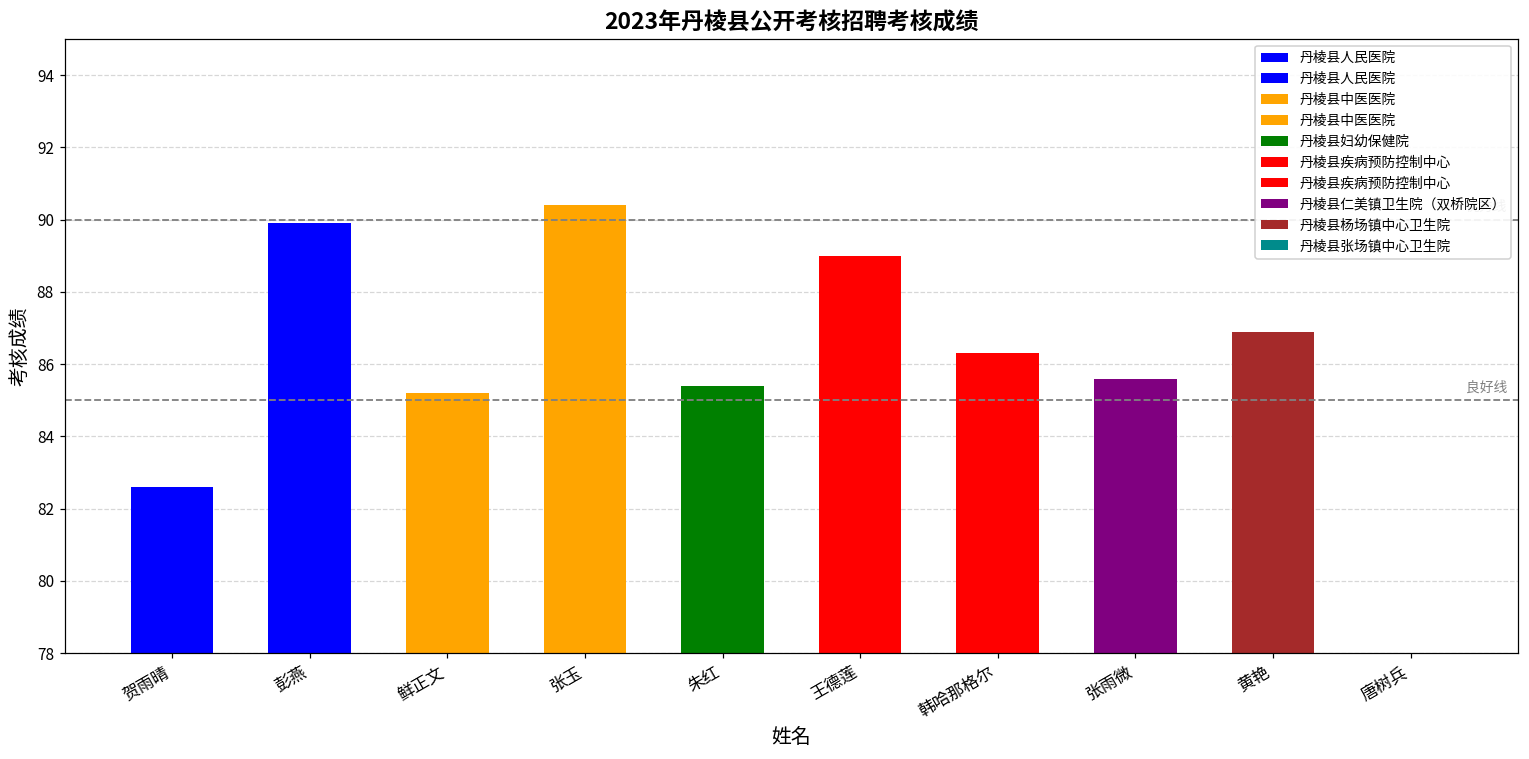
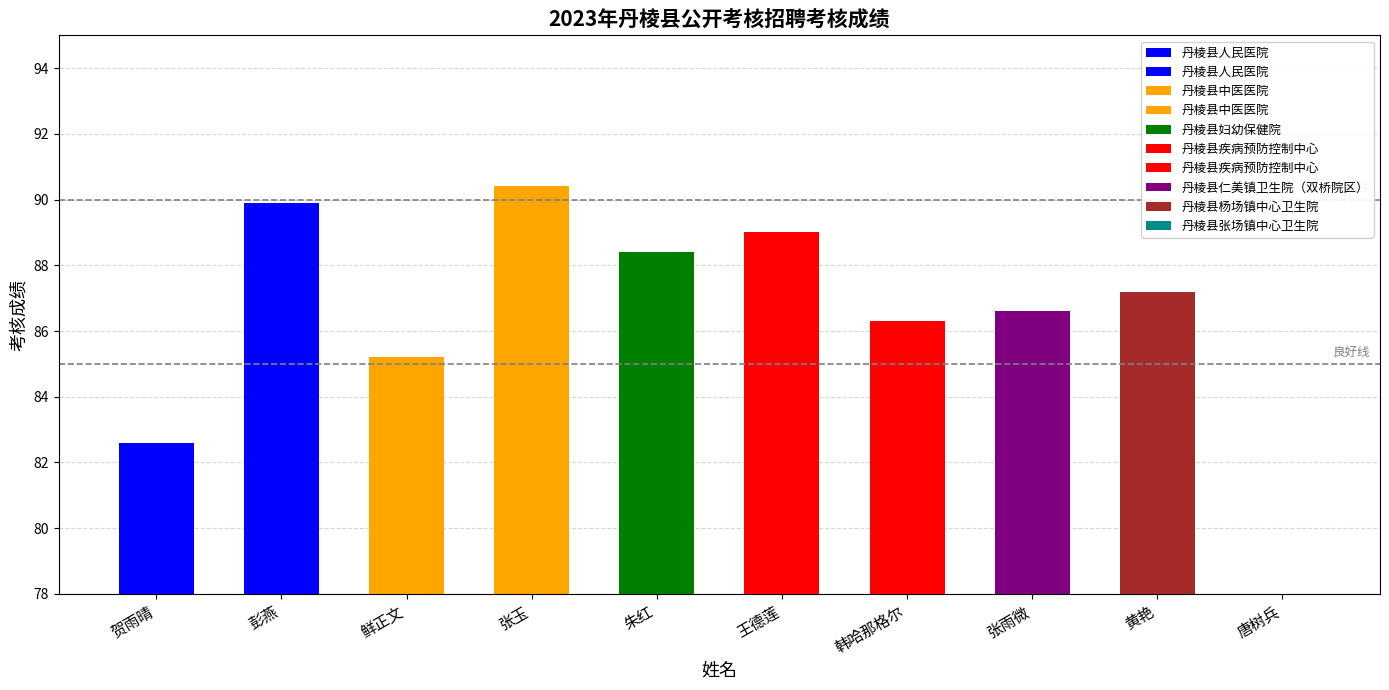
  {
    "贺雨晴": 82.6,
    "彭燕": 89.9,
    "鲜正文": 85.2,
    "张玉": 90.4,
-   "朱红": 85.4,
+   "朱红": 88.4,
    "王德莲": 89.0,
    "韩哈那格尔": 86.3,
-   "张雨微": 85.6,
-   "黄艳": 86.9
+   "张雨微": 86.6,
+   "黄艳": 87.2
  }
